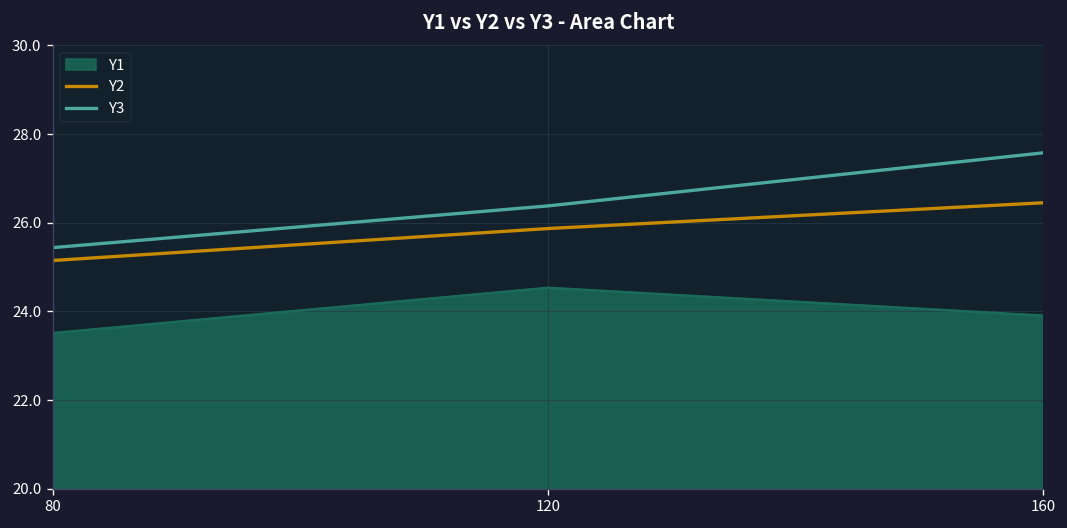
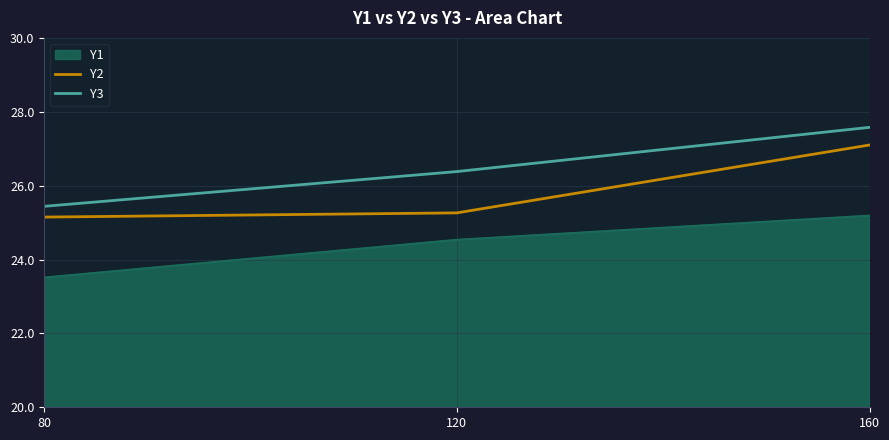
  {
    "Y1": {
      "80": 23.5,
      "120": 24.5,
-     "160": 23.9
+     "160": 25.2
    },
    "Y2": {
      "80": 25.1,
-     "120": 25.9,
-     "160": 26.5
+     "120": 25.3,
+     "160": 27.1
    },
    "Y3": {
      "80": 25.4,
      "120": 26.4,
      "160": 27.6
    }
  }
